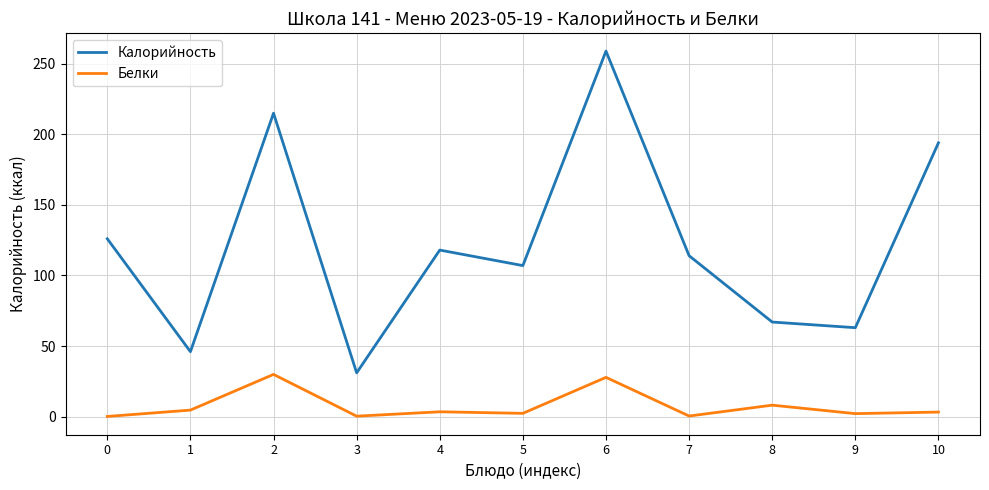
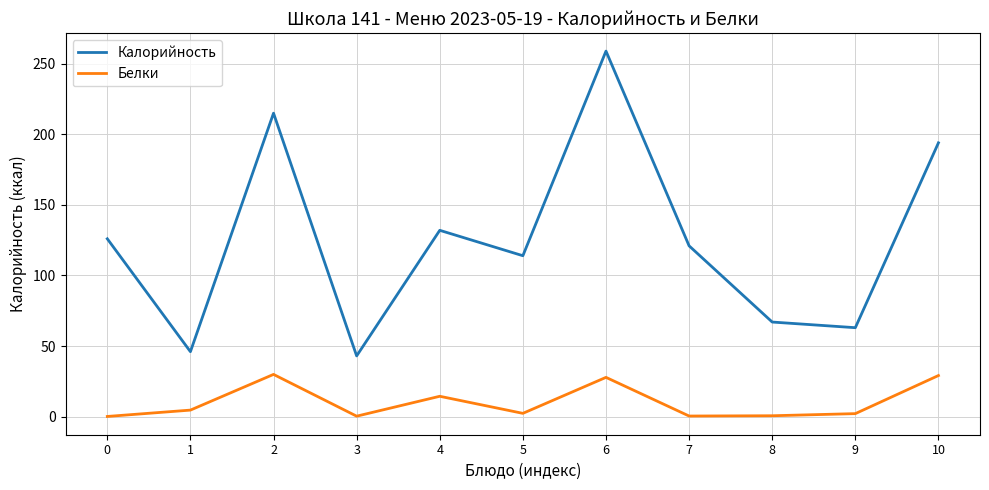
  {
    "Калорийность": {
      "0": 126,
      "1": 46,
      "2": 215,
-     "3": 31,
-     "4": 118,
-     "5": 107,
+     "3": 43,
+     "4": 132,
+     "5": 114,
      "6": 259,
-     "7": 114,
+     "7": 121,
      "8": 67,
      "9": 63,
      "10": 194
    },
    "Белки": {
      "0": 0,
      "1": 5,
      "2": 30,
      "3": 0,
-     "4": 3,
+     "4": 14,
      "5": 2,
      "6": 28,
      "7": 0,
-     "8": 8,
+     "8": 1,
      "9": 2,
-     "10": 3
+     "10": 29
    }
  }
